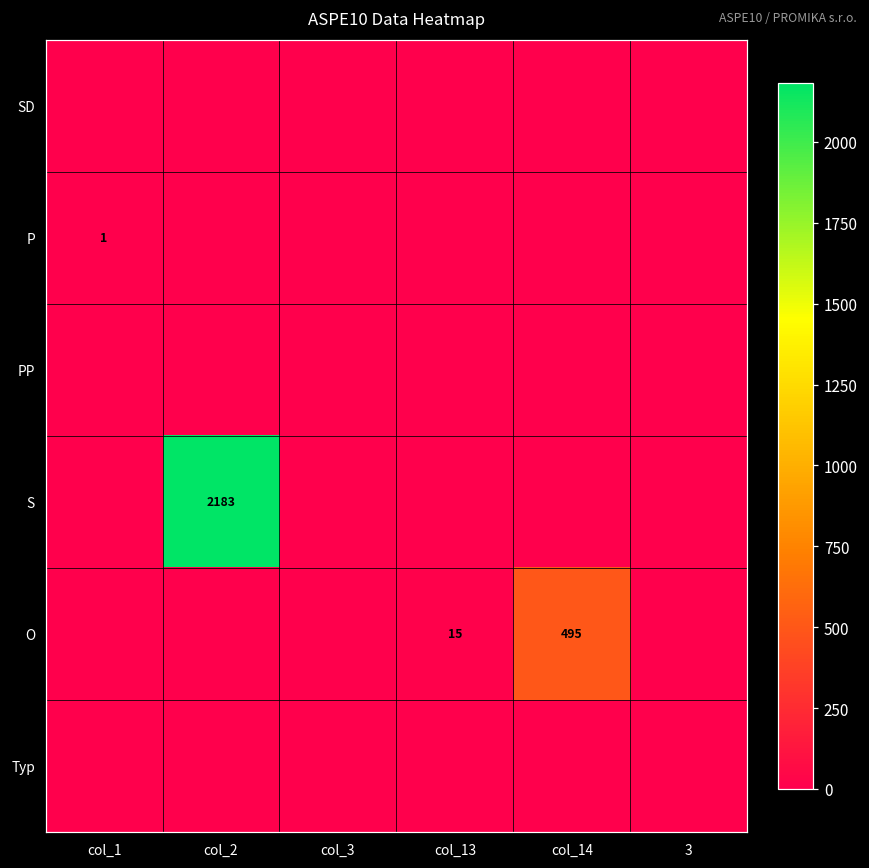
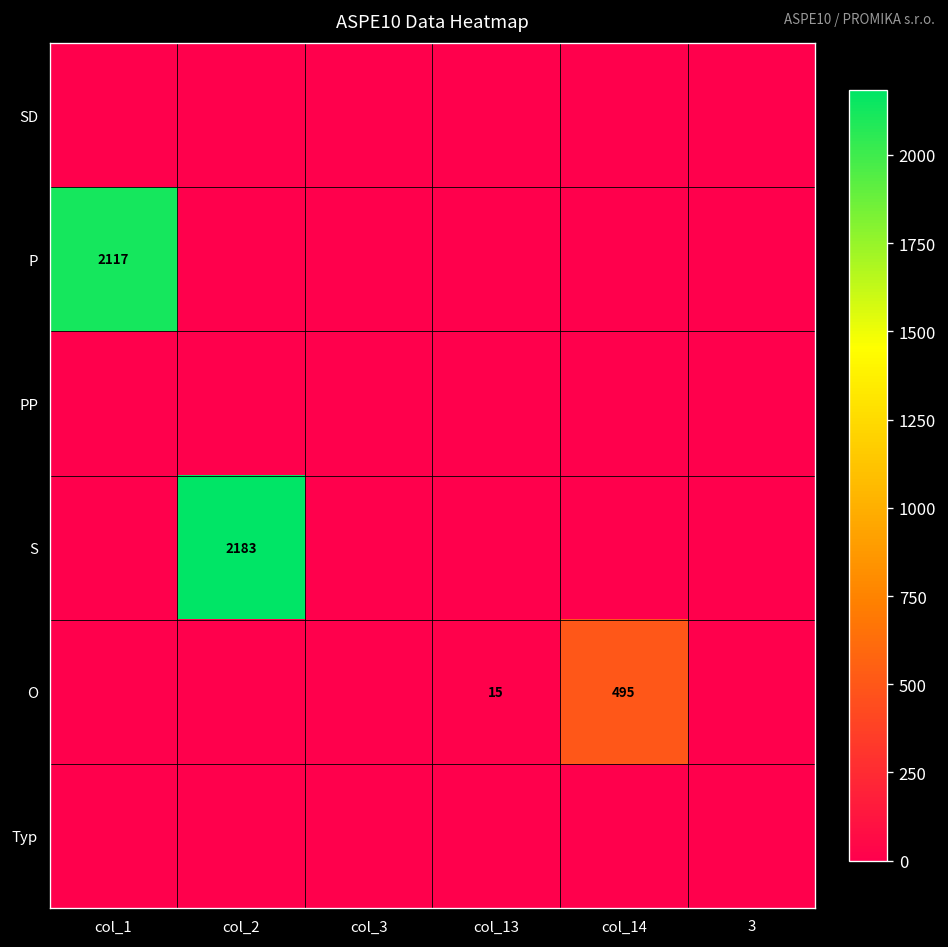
  {
    "P": {
-     "col_1": 1
+     "col_1": 2117
    },
    "S": {
      "col_2": 2183
    },
    "O": {
      "col_13": 15,
      "col_14": 495
    }
  }
